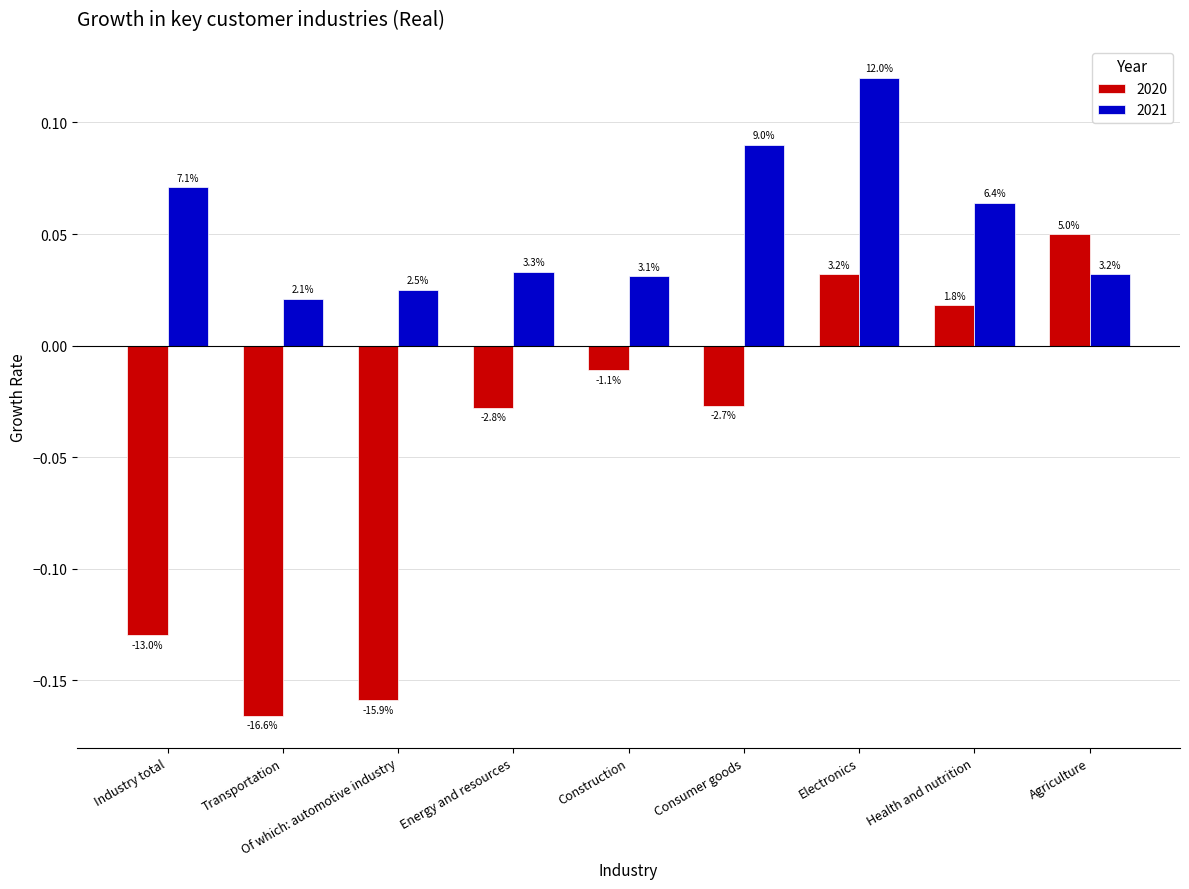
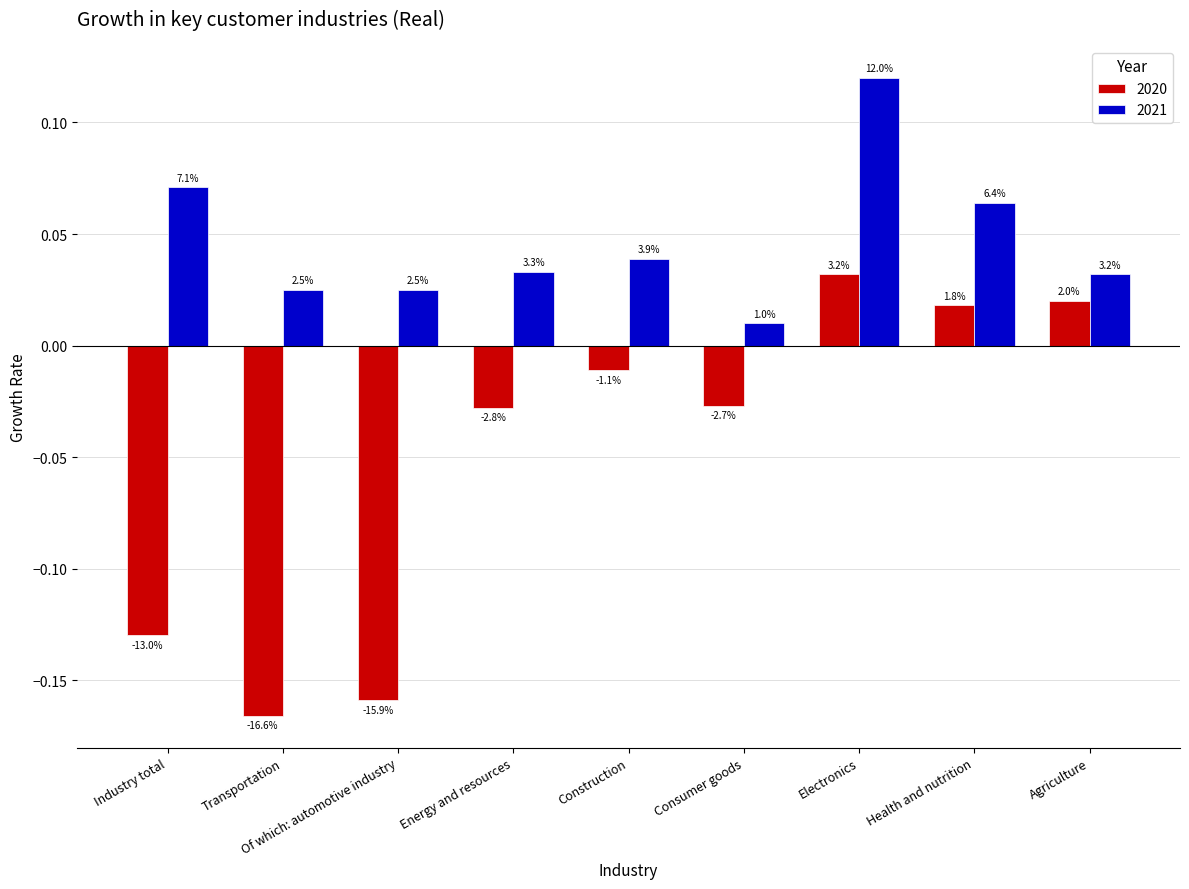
  {
    "2020": {
      "Industry total": "-13.0%",
      "Transportation": "-16.6%",
      "Of which: automotive industry": "-15.9%",
      "Energy and resources": "-2.8%",
      "Construction": "-1.1%",
      "Consumer goods": "-2.7%",
      "Electronics": "3.2%",
      "Health and nutrition": "1.8%",
-     "Agriculture": "5.0%"
+     "Agriculture": "2.0%"
    },
    "2021": {
      "Industry total": "7.1%",
-     "Transportation": "2.1%",
+     "Transportation": "2.5%",
      "Of which: automotive industry": "2.5%",
      "Energy and resources": "3.3%",
-     "Construction": "3.1%",
-     "Consumer goods": "9.0%",
+     "Construction": "3.9%",
+     "Consumer goods": "1.0%",
      "Electronics": "12.0%",
      "Health and nutrition": "6.4%",
      "Agriculture": "3.2%"
    }
  }
